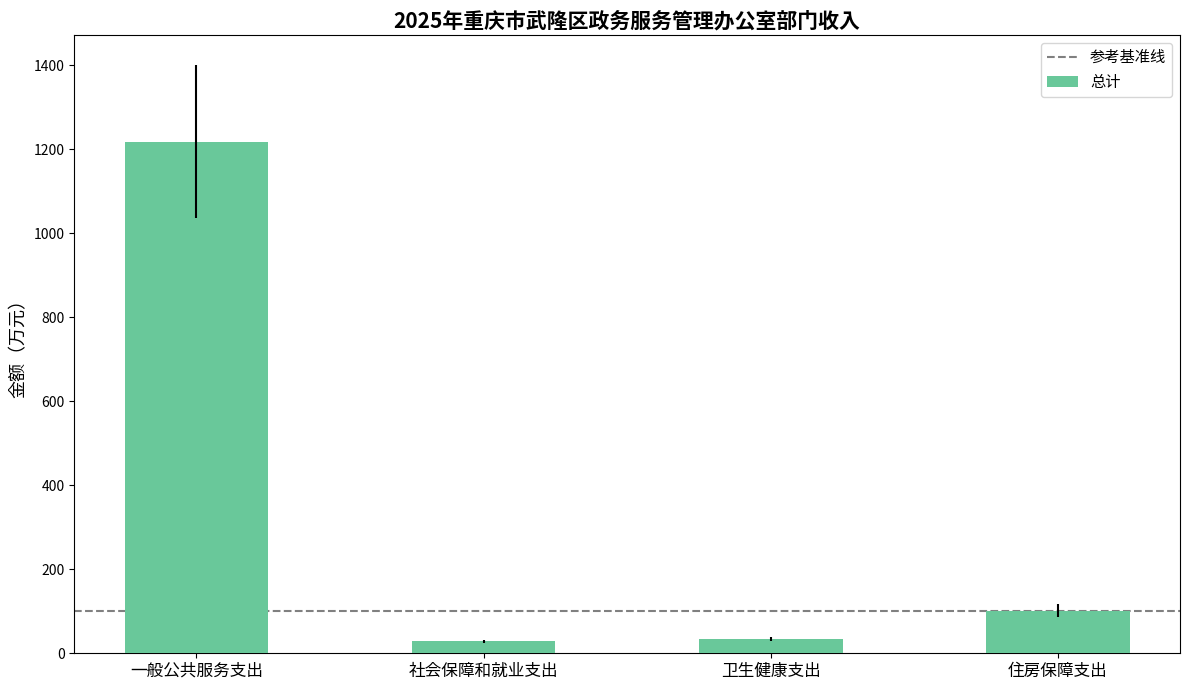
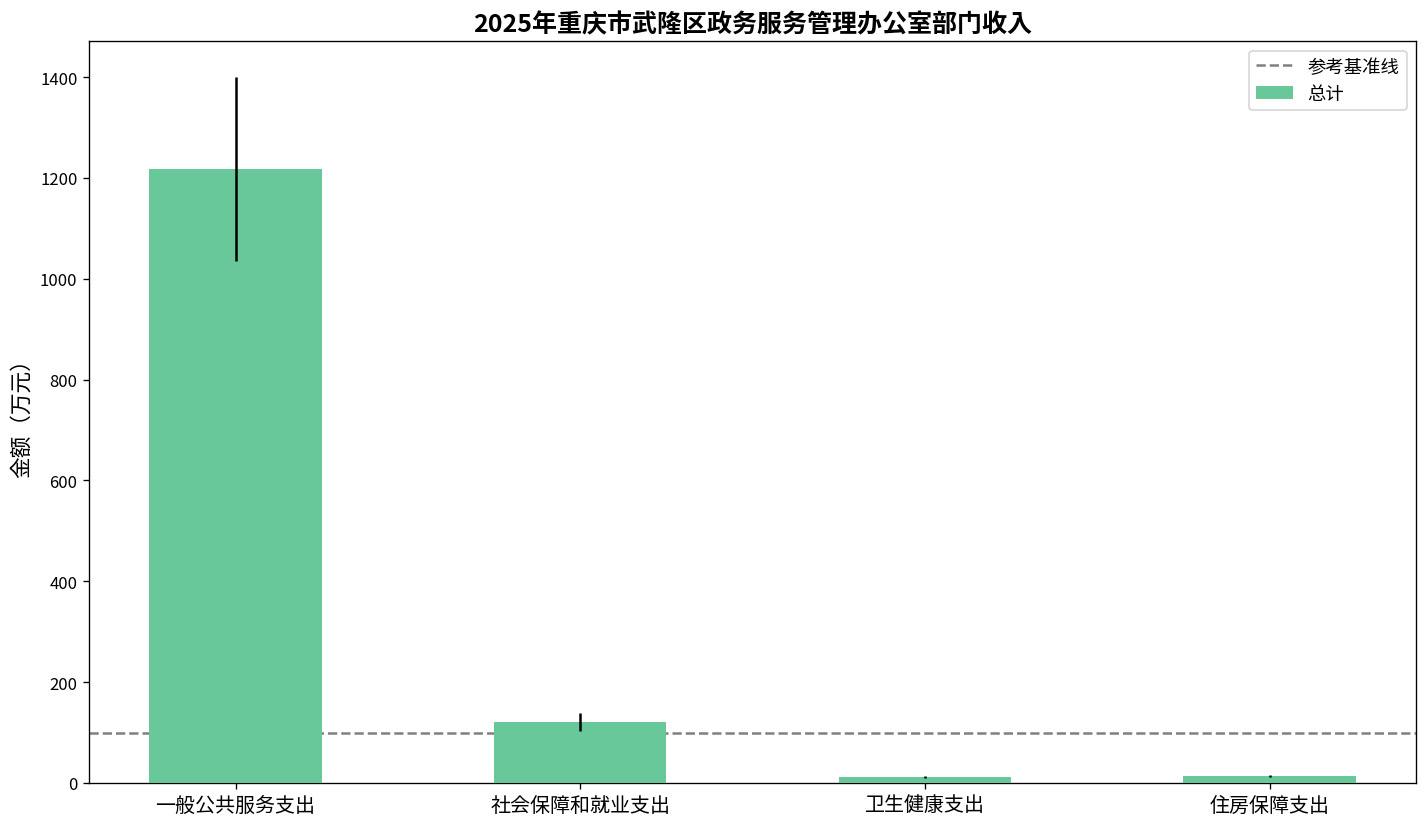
  {
    "一般公共服务支出": 1220,
-   "社会保障和就业支出": 30,
-   "卫生健康支出": 30,
-   "住房保障支出": 100
+   "社会保障和就业支出": 120,
+   "卫生健康支出": 10,
+   "住房保障支出": 10
  }
